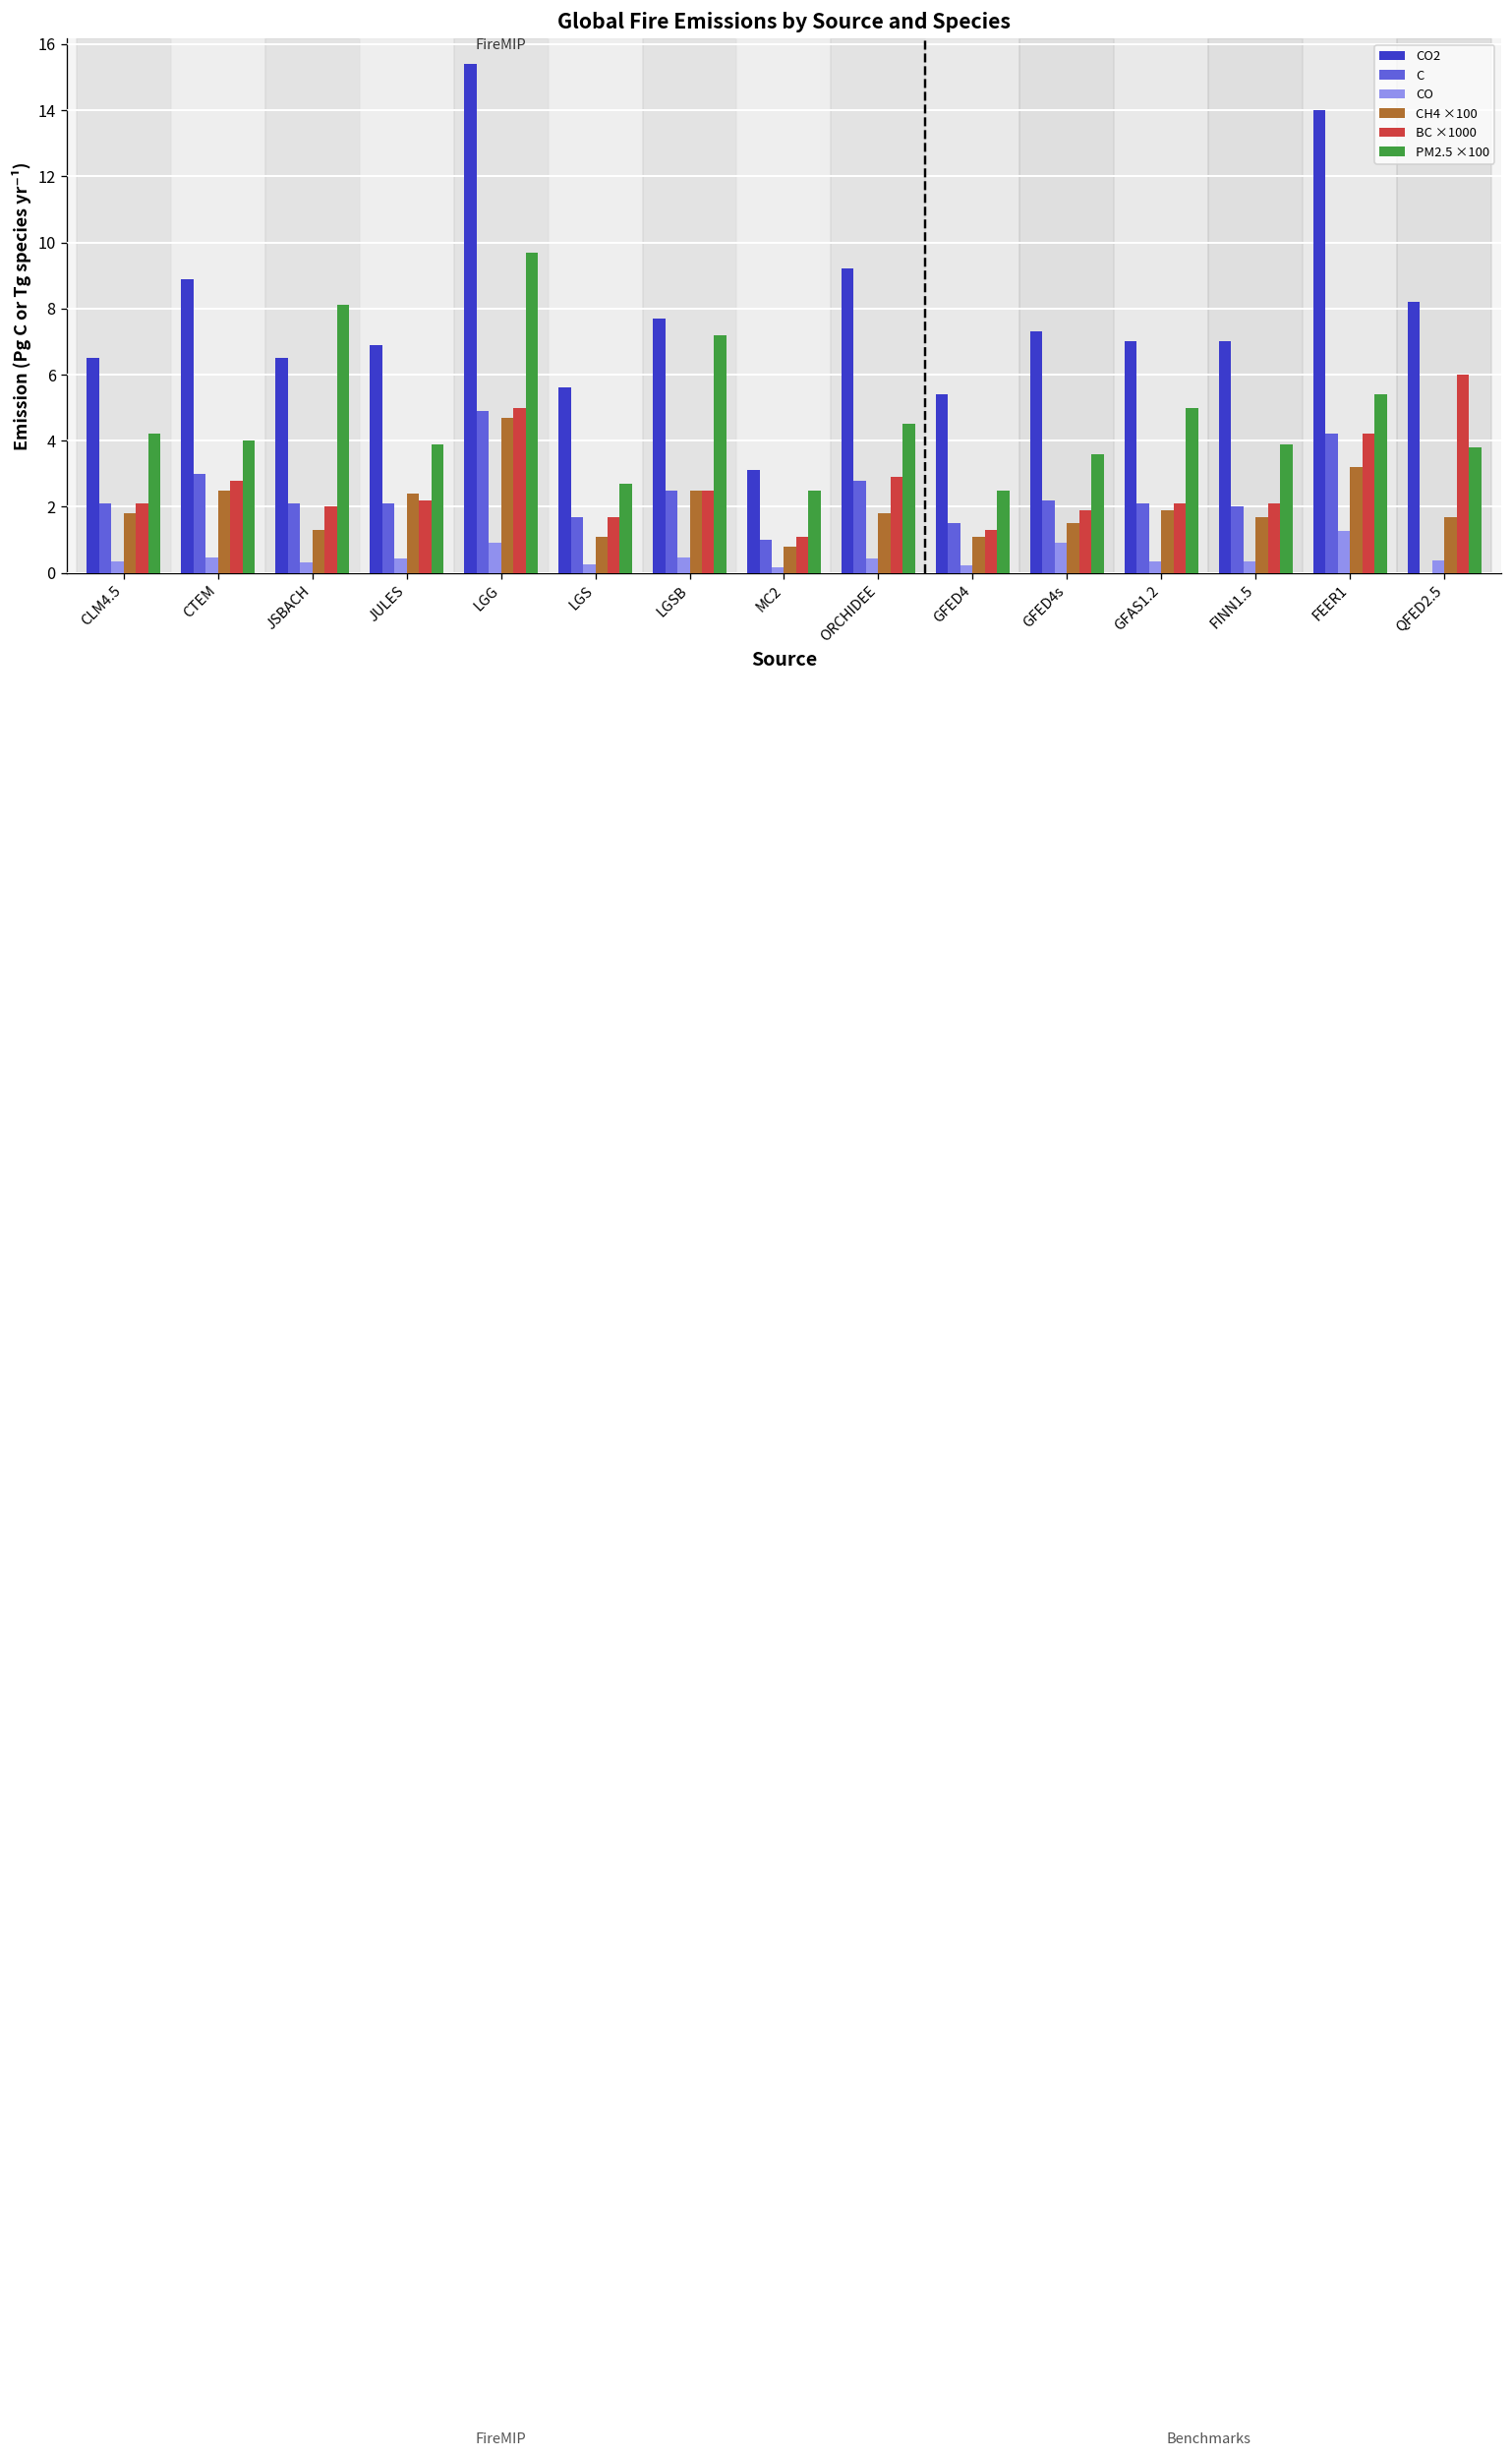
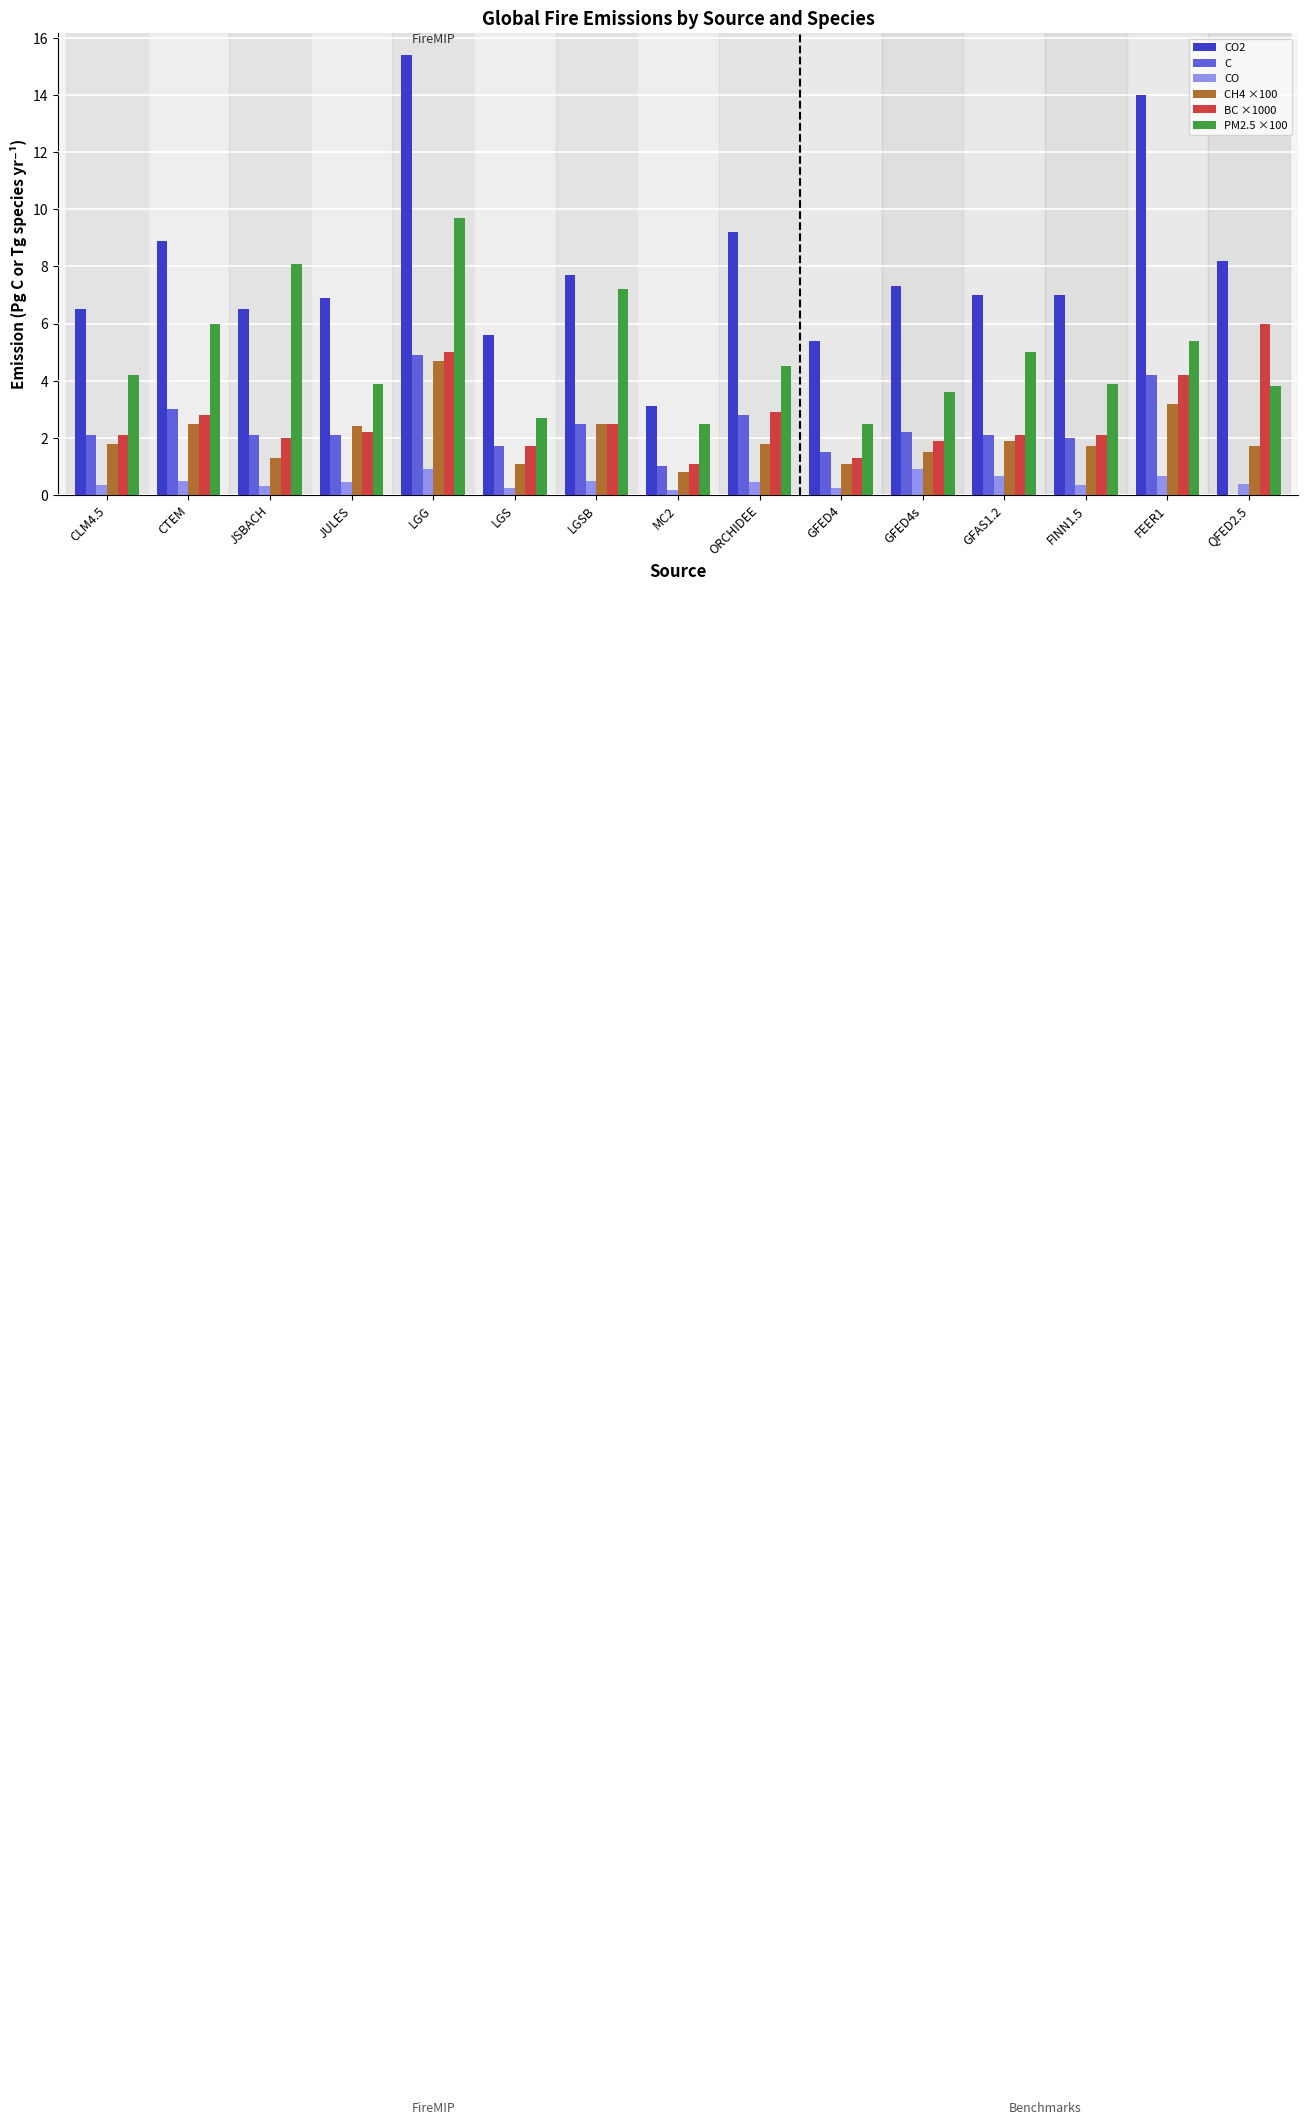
  {
    "CO": {
      "CLM4.5": 0.4,
      "CTEM": 0.5,
      "JSBACH": 0.3,
      "JULES": 0.4,
      "LGG": 0.9,
      "LGS": 0.3,
      "LGSB": 0.5,
      "MC2": 0.2,
      "ORCHIDEE": 0.4,
      "GFED4": 0.2,
      "GFED4s": 0.9,
-     "GFAS1.2": 0.4,
+     "GFAS1.2": 0.7,
      "FINN1.5": 0.4,
-     "FEER1": 1.3,
+     "FEER1": 0.7,
      "QFED2.5": 0.4
    },
    "PM2.5 ×100": {
      "CLM4.5": 4.2,
-     "CTEM": 4.0,
+     "CTEM": 6.0,
      "JSBACH": 8.1,
      "JULES": 3.9,
      "LGG": 9.7,
      "LGS": 2.7,
      "LGSB": 7.2,
      "MC2": 2.5,
      "ORCHIDEE": 4.5,
      "GFED4": 2.5,
      "GFED4s": 3.6,
      "GFAS1.2": 5.0,
      "FINN1.5": 3.9,
      "FEER1": 5.4,
      "QFED2.5": 3.8
    }
  }
